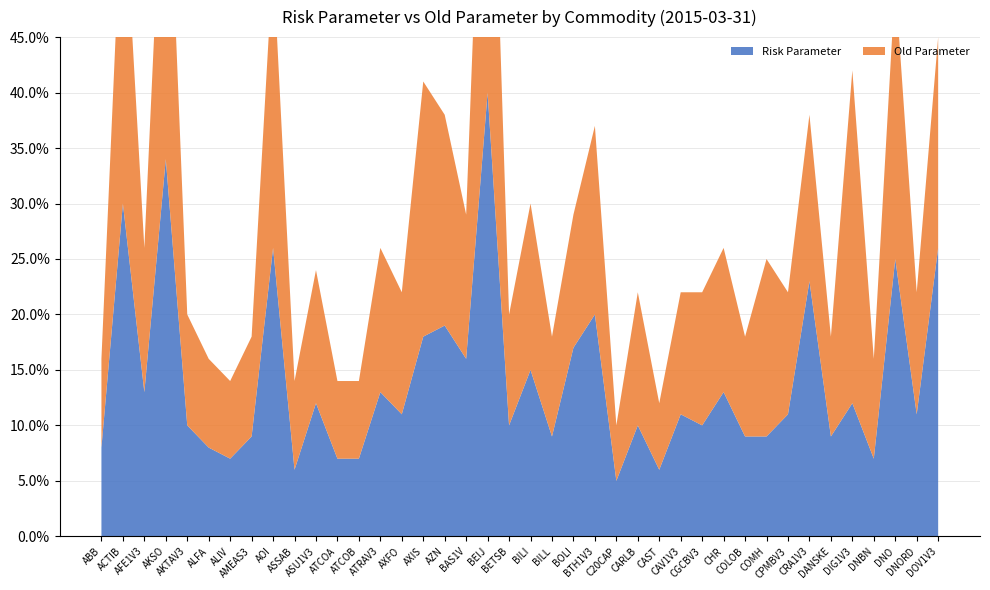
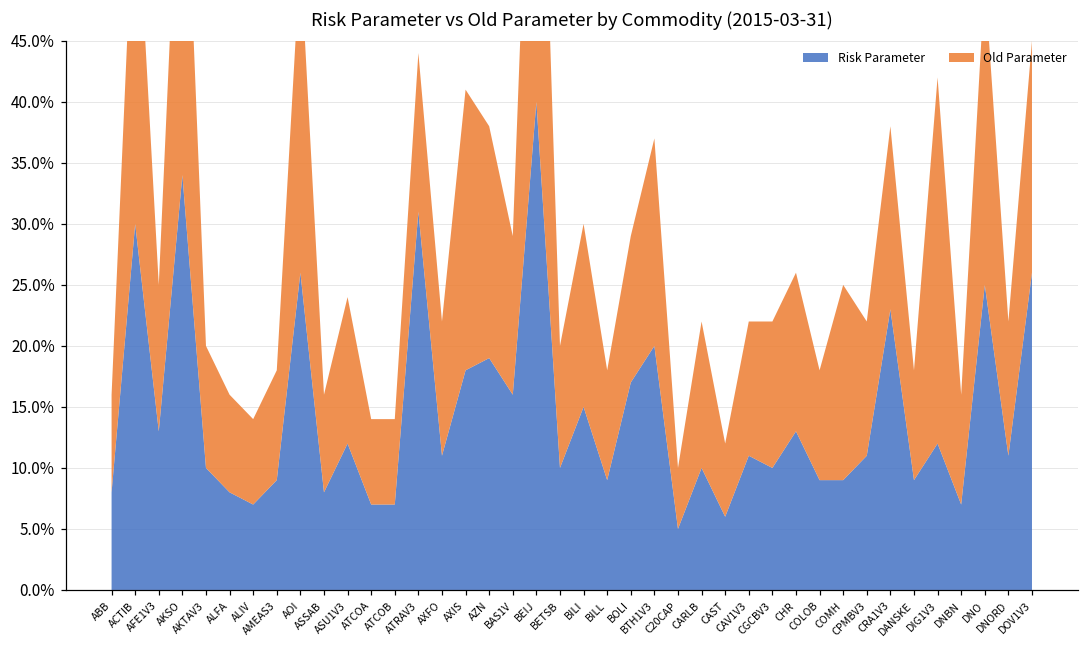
  {
    "Risk Parameter": {
      "ABB": "8.0%",
      "ACTIB": "30.0%",
      "AFE1V3": "13.0%",
      "AKSO": "34.0%",
      "AKTAV3": "10.0%",
      "ALFA": "8.0%",
      "ALIV": "7.0%",
      "AMEAS3": "9.0%",
      "AOI": "26.0%",
-     "ASSAB": "6.0%",
+     "ASSAB": "8.0%",
      "ASU1V3": "12.0%",
      "ATCOA": "7.0%",
      "ATCOB": "7.0%",
-     "ATRAV3": "13.0%",
+     "ATRAV3": "31.0%",
      "AXFO": "11.0%",
      "AXIS": "18.0%",
      "AZN": "19.0%",
      "BAS1V": "16.0%",
      "BEIJ": "40.0%",
      "BETSB": "10.0%",
      "BILI": "15.0%",
      "BILL": "9.0%",
      "BOLI": "17.0%",
      "BTH1V3": "20.0%",
      "C20CAP": "5.0%",
      "CARLB": "10.0%",
      "CAST": "6.0%",
      "CAV1V3": "11.0%",
      "CGCBV3": "10.0%",
      "CHR": "13.0%",
      "COLOB": "9.0%",
      "COMH": "9.0%",
      "CPMBV3": "11.0%",
      "CRA1V3": "23.0%",
      "DANSKE": "9.0%",
      "DIG1V3": "12.0%",
      "DNBN": "7.0%",
      "DNO": "25.0%",
      "DNORD": "11.0%",
      "DOV1V3": "26.0%"
    },
    "Old Parameter": {
      "ABB": "8.0%",
-     "AFE1V3": "13.0%",
+     "AFE1V3": "12.0%",
      "AKTAV3": "10.0%",
      "ALFA": "8.0%",
      "ALIV": "7.0%",
      "AMEAS3": "9.0%",
      "ASSAB": "8.0%",
      "ASU1V3": "12.0%",
      "ATCOA": "7.0%",
      "ATCOB": "7.0%",
      "ATRAV3": "13.0%",
      "AXFO": "11.0%",
      "AXIS": "23.0%",
      "AZN": "19.0%",
      "BAS1V": "13.0%",
      "BETSB": "10.0%",
      "BILI": "15.0%",
      "BILL": "9.0%",
      "BOLI": "12.0%",
      "BTH1V3": "17.0%",
      "C20CAP": "5.0%",
      "CARLB": "12.0%",
      "CAST": "6.0%",
      "CAV1V3": "11.0%",
      "CGCBV3": "12.0%",
      "CHR": "13.0%",
      "COLOB": "9.0%",
      "COMH": "16.0%",
      "CPMBV3": "11.0%",
      "CRA1V3": "15.0%",
      "DANSKE": "9.0%",
      "DIG1V3": "30.0%",
      "DNBN": "9.0%",
      "DNORD": "11.0%",
      "DOV1V3": "19.0%"
    }
  }
